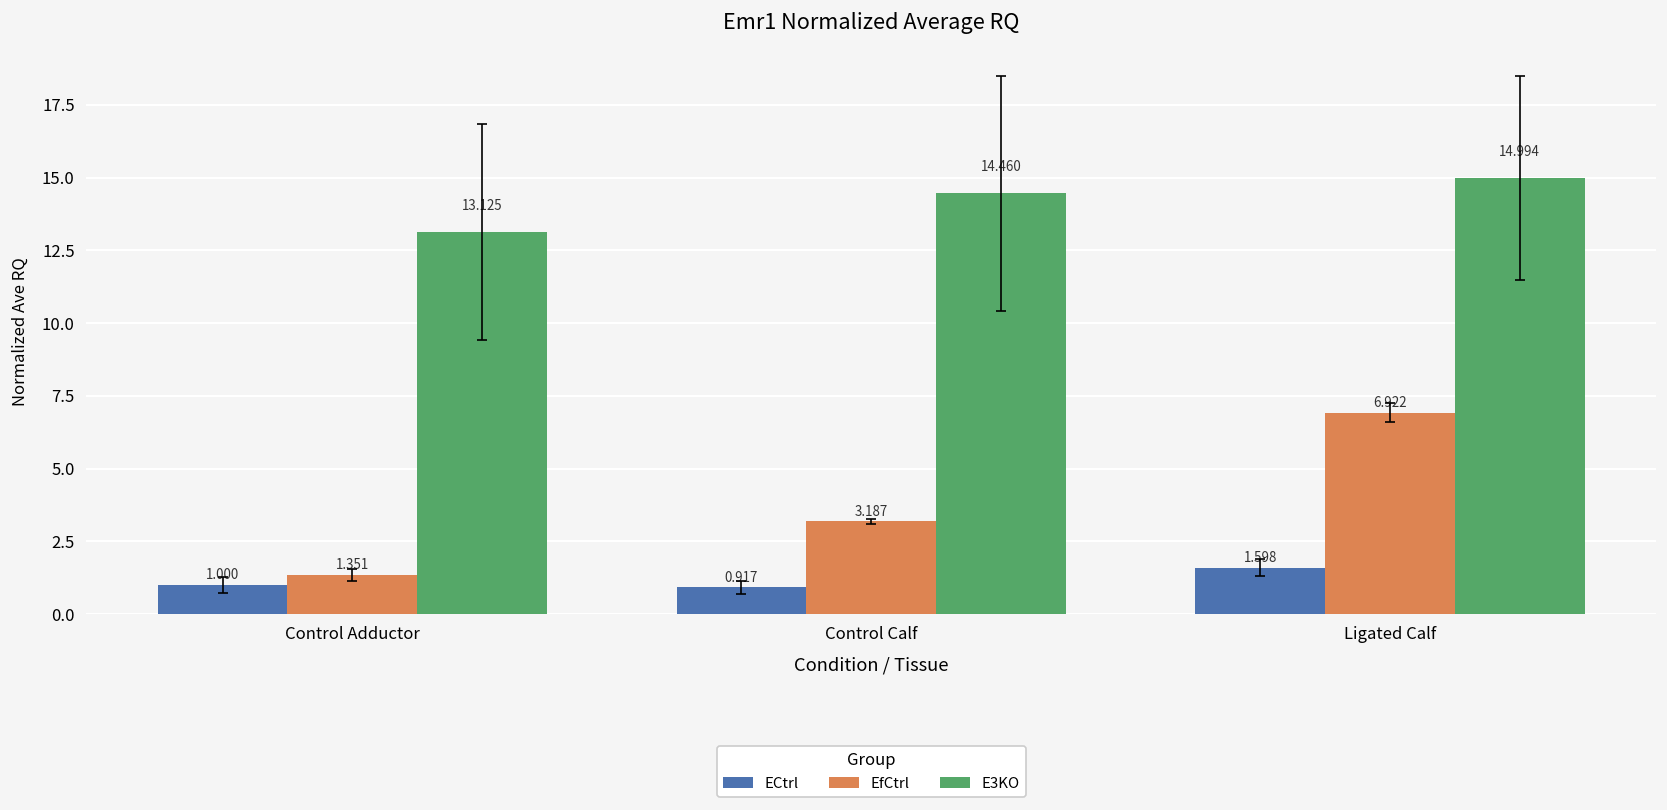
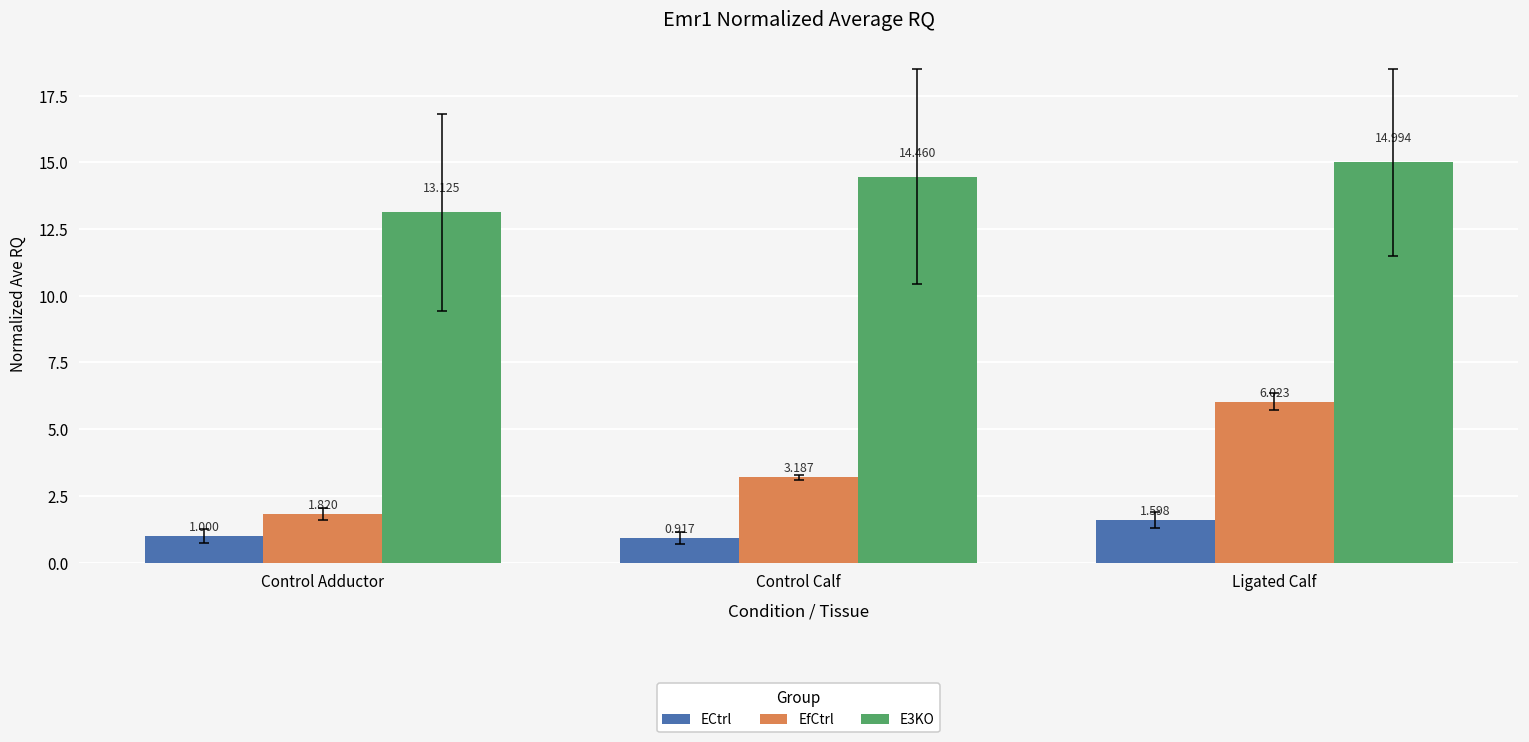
  {
    "EfCtrl": {
-     "Control Adductor": 1.351,
-     "Ligated Calf": 6.922
+     "Control Adductor": 1.820,
+     "Ligated Calf": 6.023
    },
    "E3KO": {
      "Control Adductor": 13.125,
      "Control Calf": 14.460,
      "Ligated Calf": 14.994
    }
  }
